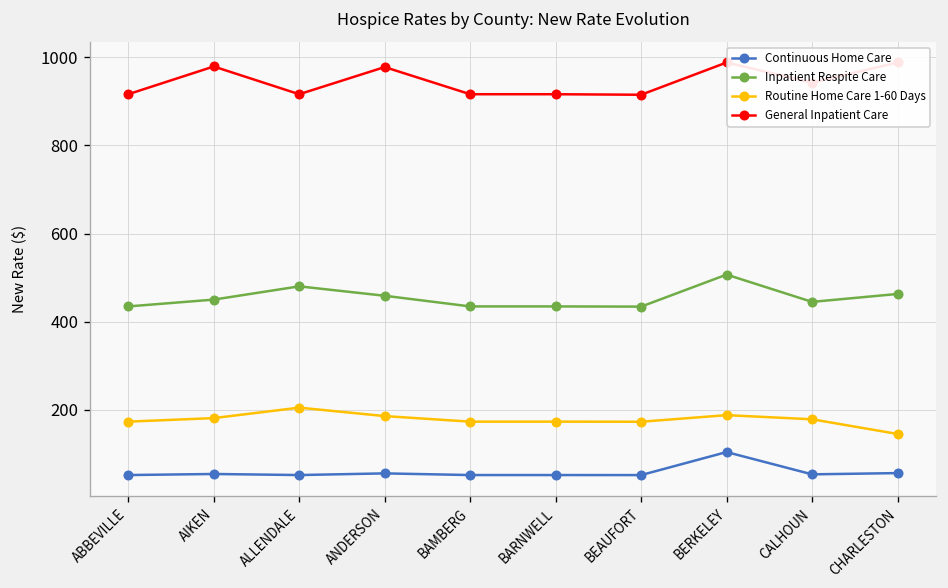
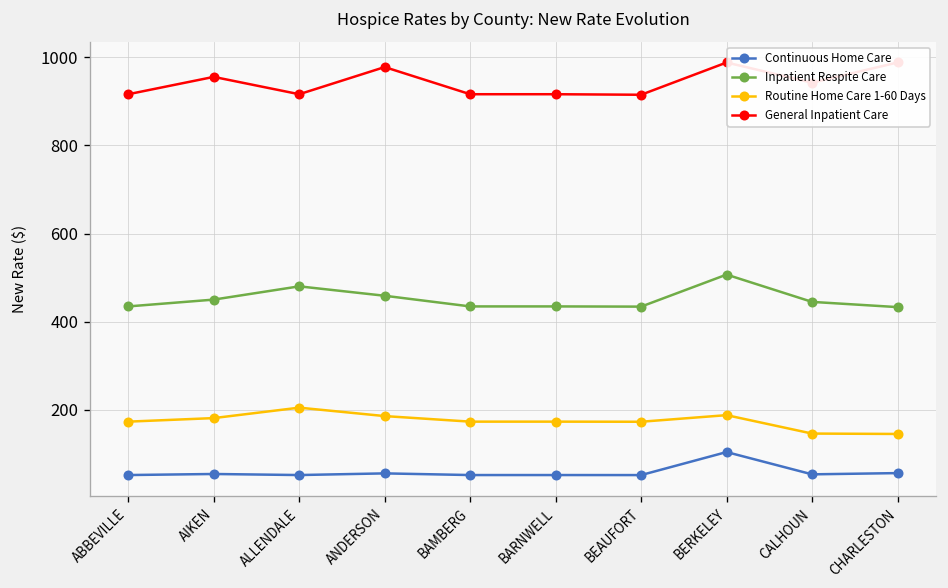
  {
    "Continuous Home Care": {
      "ABBEVILLE": 50,
      "AIKEN": 50,
      "ALLENDALE": 50,
      "ANDERSON": 60,
      "BAMBERG": 50,
      "BARNWELL": 50,
      "BEAUFORT": 50,
      "BERKELEY": 100,
      "CALHOUN": 50,
      "CHARLESTON": 60
    },
    "Inpatient Respite Care": {
      "ABBEVILLE": 430,
      "AIKEN": 450,
      "ALLENDALE": 480,
      "ANDERSON": 460,
      "BAMBERG": 430,
      "BARNWELL": 430,
      "BEAUFORT": 430,
      "BERKELEY": 510,
      "CALHOUN": 440,
-     "CHARLESTON": 460
+     "CHARLESTON": 430
    },
    "Routine Home Care 1-60 Days": {
      "ABBEVILLE": 170,
      "AIKEN": 180,
      "ALLENDALE": 200,
      "ANDERSON": 190,
      "BAMBERG": 170,
      "BARNWELL": 170,
      "BEAUFORT": 170,
      "BERKELEY": 190,
-     "CALHOUN": 180,
+     "CALHOUN": 150,
      "CHARLESTON": 150
    },
    "General Inpatient Care": {
      "ABBEVILLE": 920,
-     "AIKEN": 980,
+     "AIKEN": 960,
      "ALLENDALE": 920,
      "ANDERSON": 980,
      "BAMBERG": 920,
      "BARNWELL": 920,
      "BEAUFORT": 910,
      "BERKELEY": 990
    }
  }
